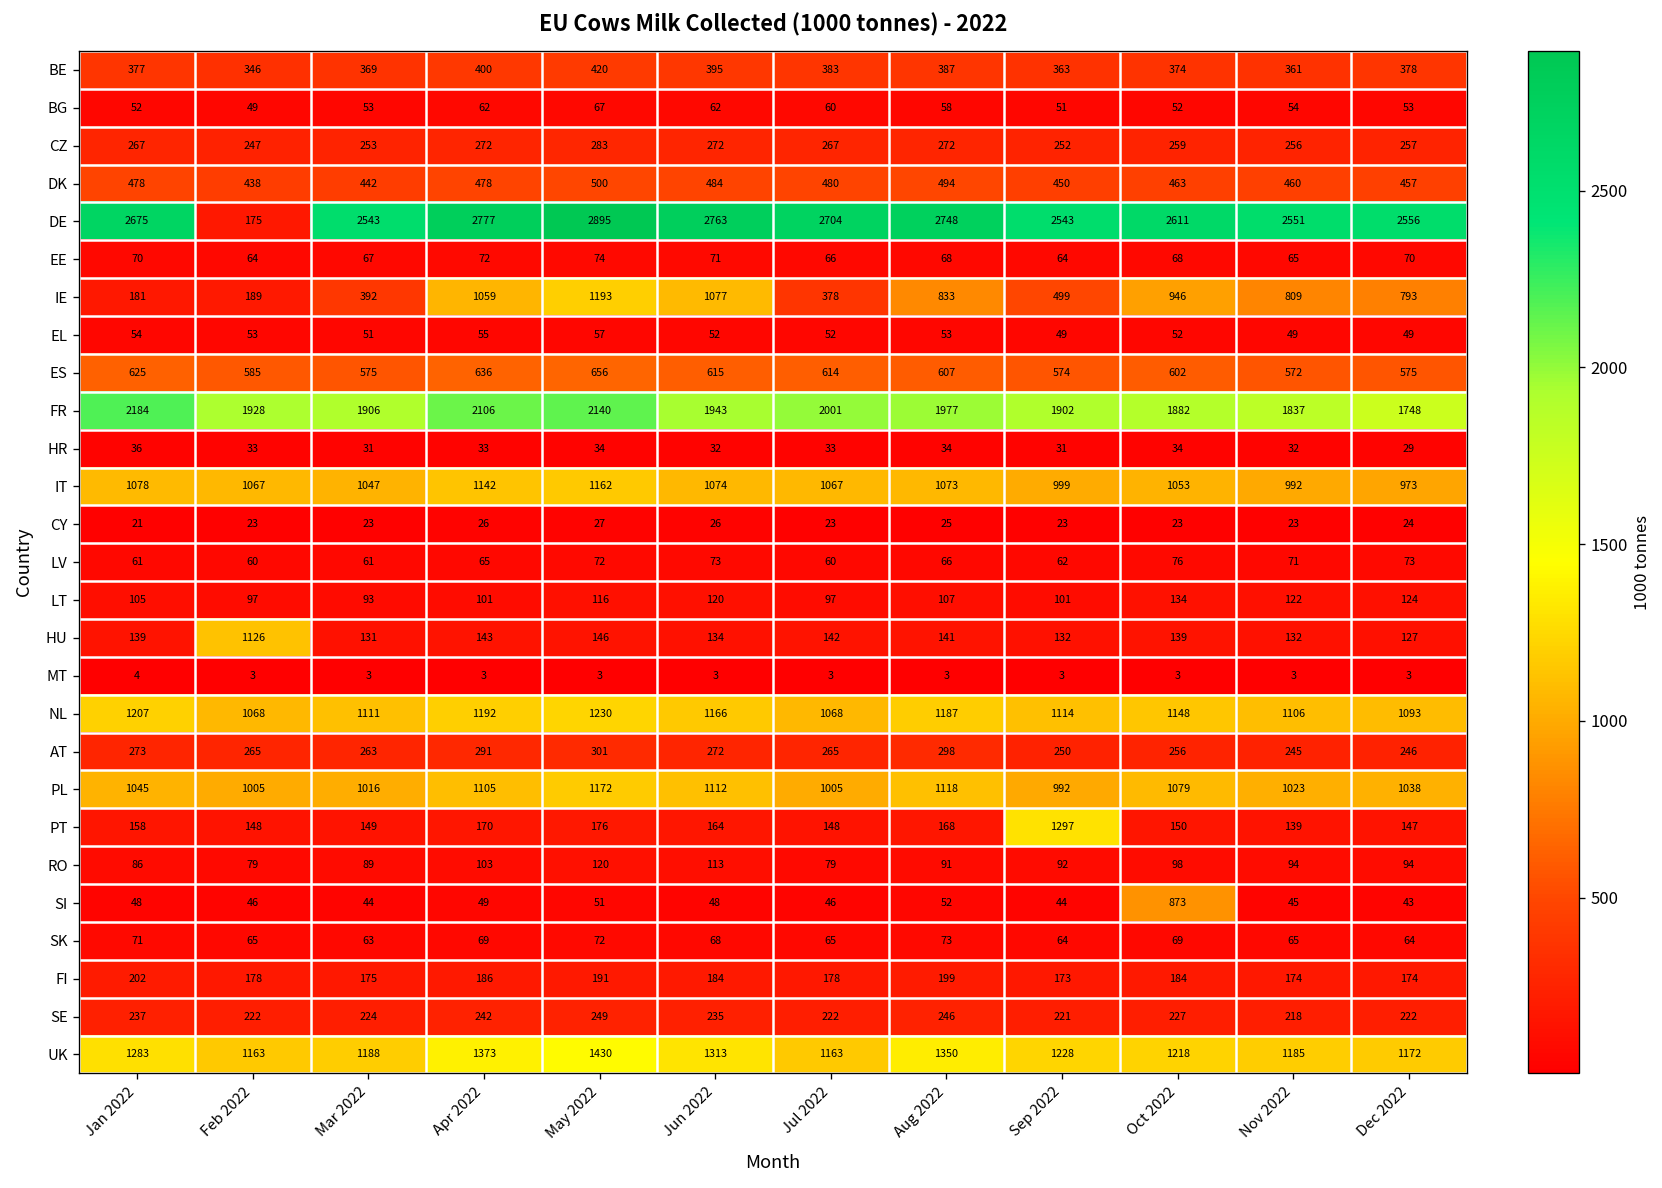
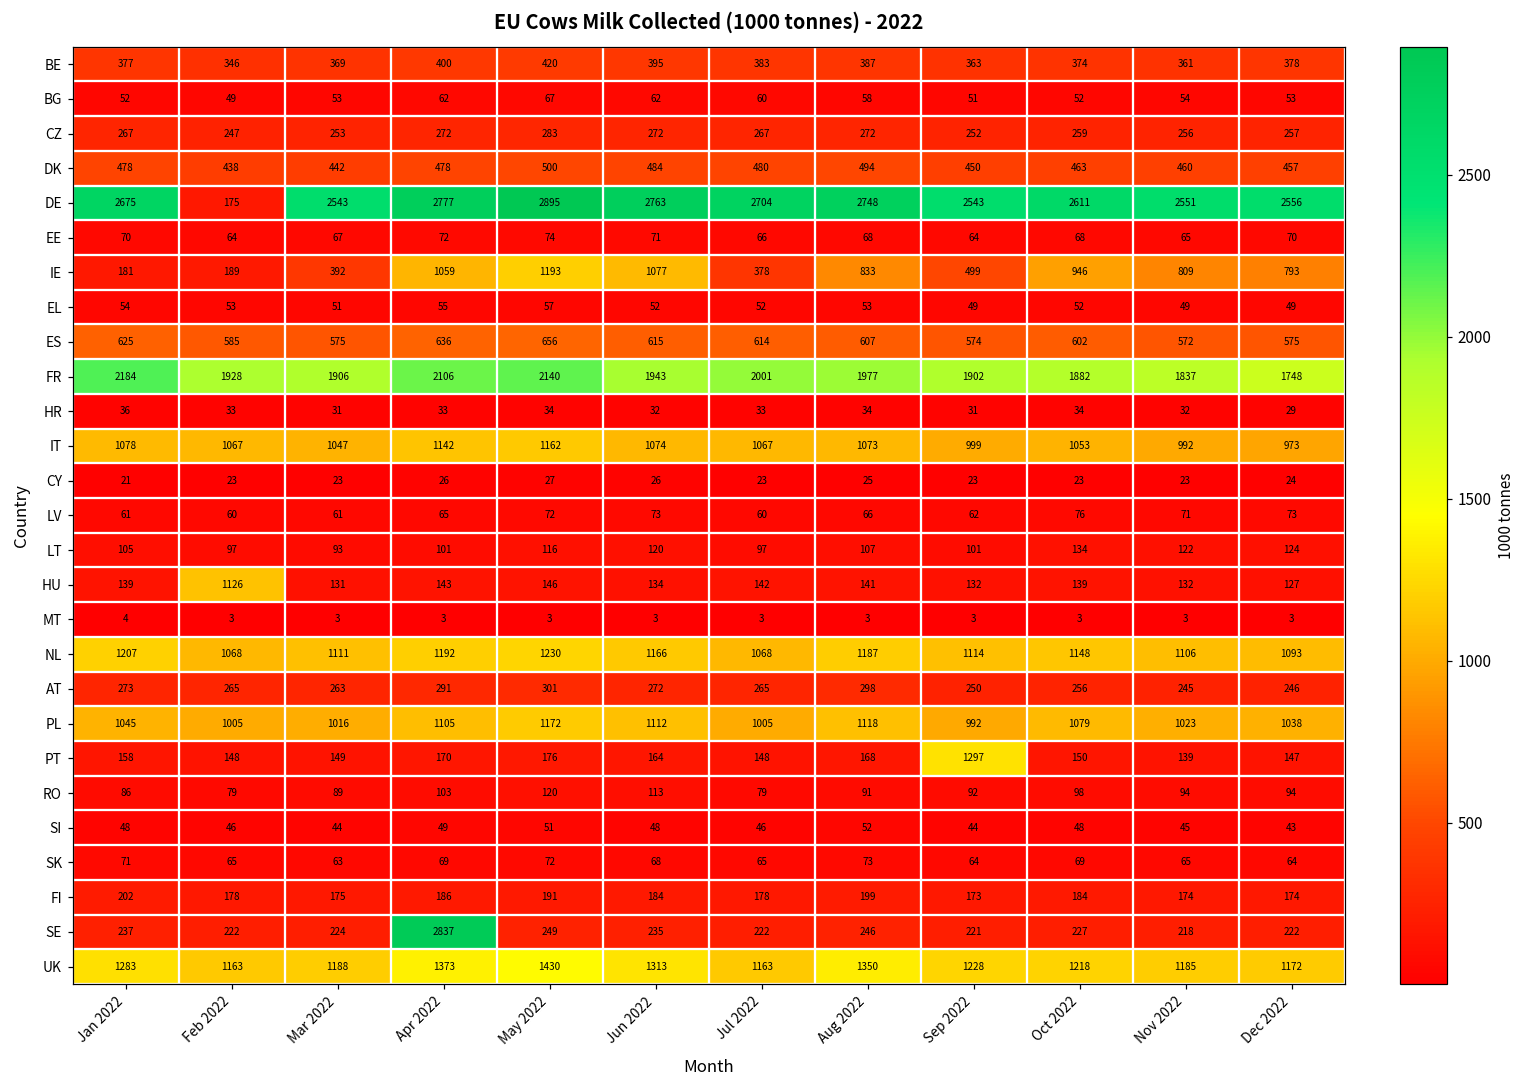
  {
    "SI": {
      "Jan 2022": 48,
      "Feb 2022": 46,
      "Mar 2022": 44,
      "Apr 2022": 49,
      "May 2022": 51,
      "Jun 2022": 48,
      "Jul 2022": 46,
      "Aug 2022": 52,
      "Sep 2022": 44,
-     "Oct 2022": 873,
+     "Oct 2022": 48,
      "Nov 2022": 45,
      "Dec 2022": 43
    },
    "SE": {
      "Jan 2022": 237,
      "Feb 2022": 222,
      "Mar 2022": 224,
-     "Apr 2022": 242,
+     "Apr 2022": 2837,
      "May 2022": 249,
      "Jun 2022": 235,
      "Jul 2022": 222,
      "Aug 2022": 246,
      "Sep 2022": 221,
      "Oct 2022": 227,
      "Nov 2022": 218,
      "Dec 2022": 222
    }
  }
